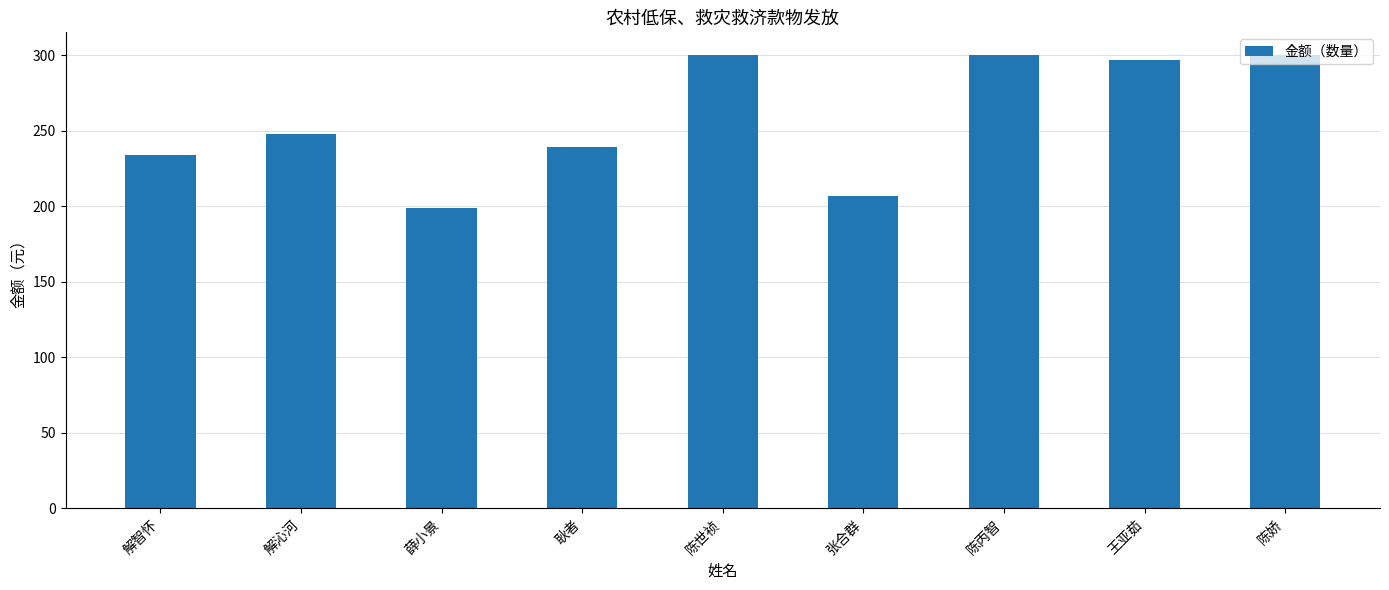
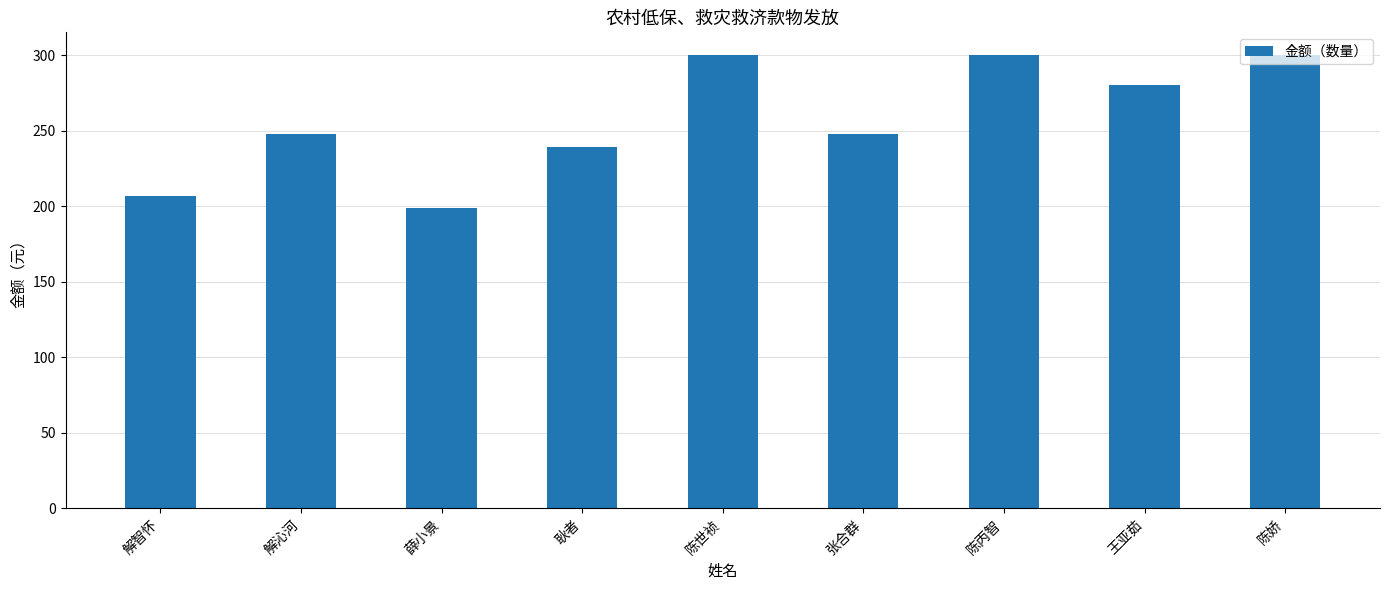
  {
-   "解智怀": 234,
+   "解智怀": 207,
    "解沁河": 248,
    "薛小景": 199,
    "耿者": 239,
    "陈世祯": 300,
-   "张合群": 207,
+   "张合群": 248,
    "陈丙智": 300,
-   "王亚茹": 297
+   "王亚茹": 280
  }
